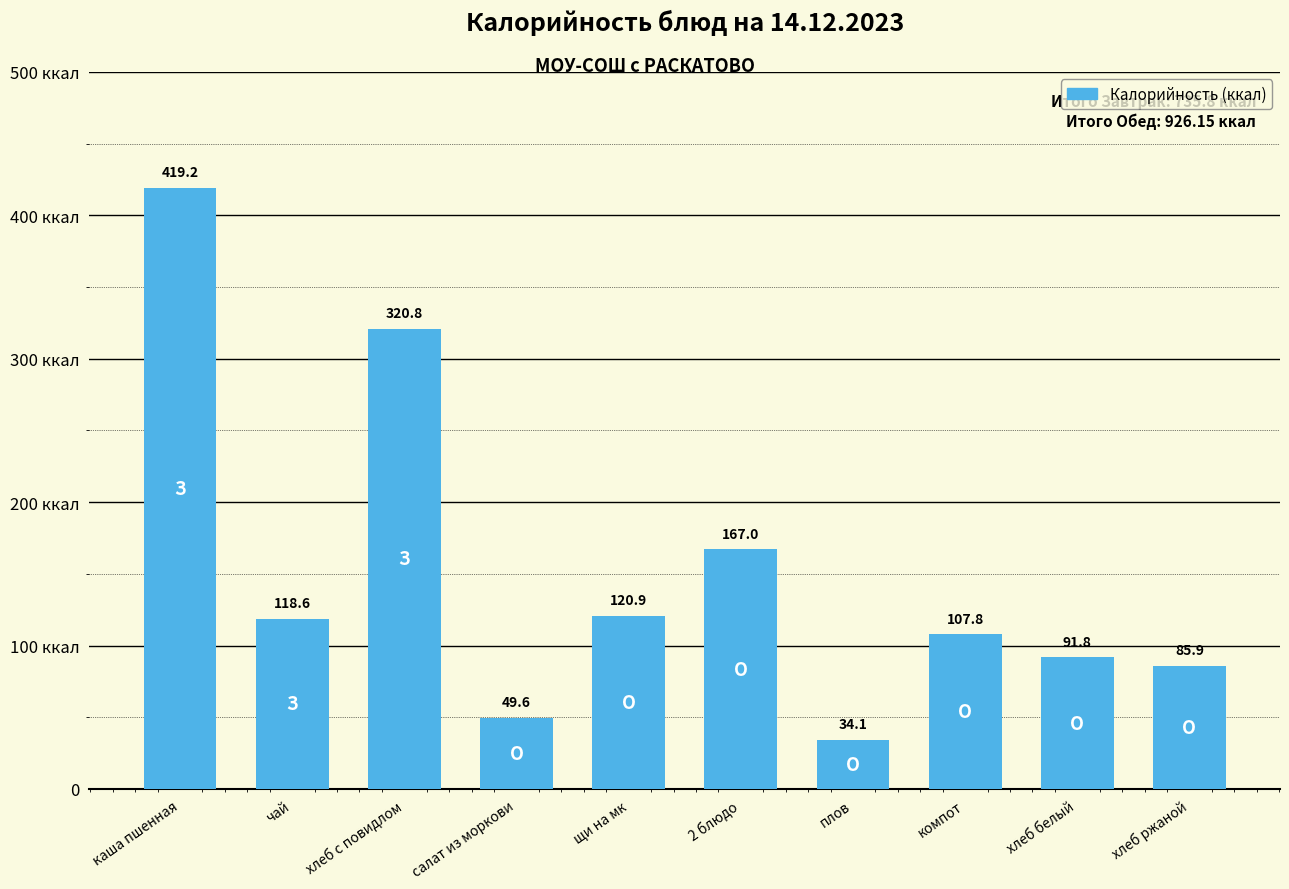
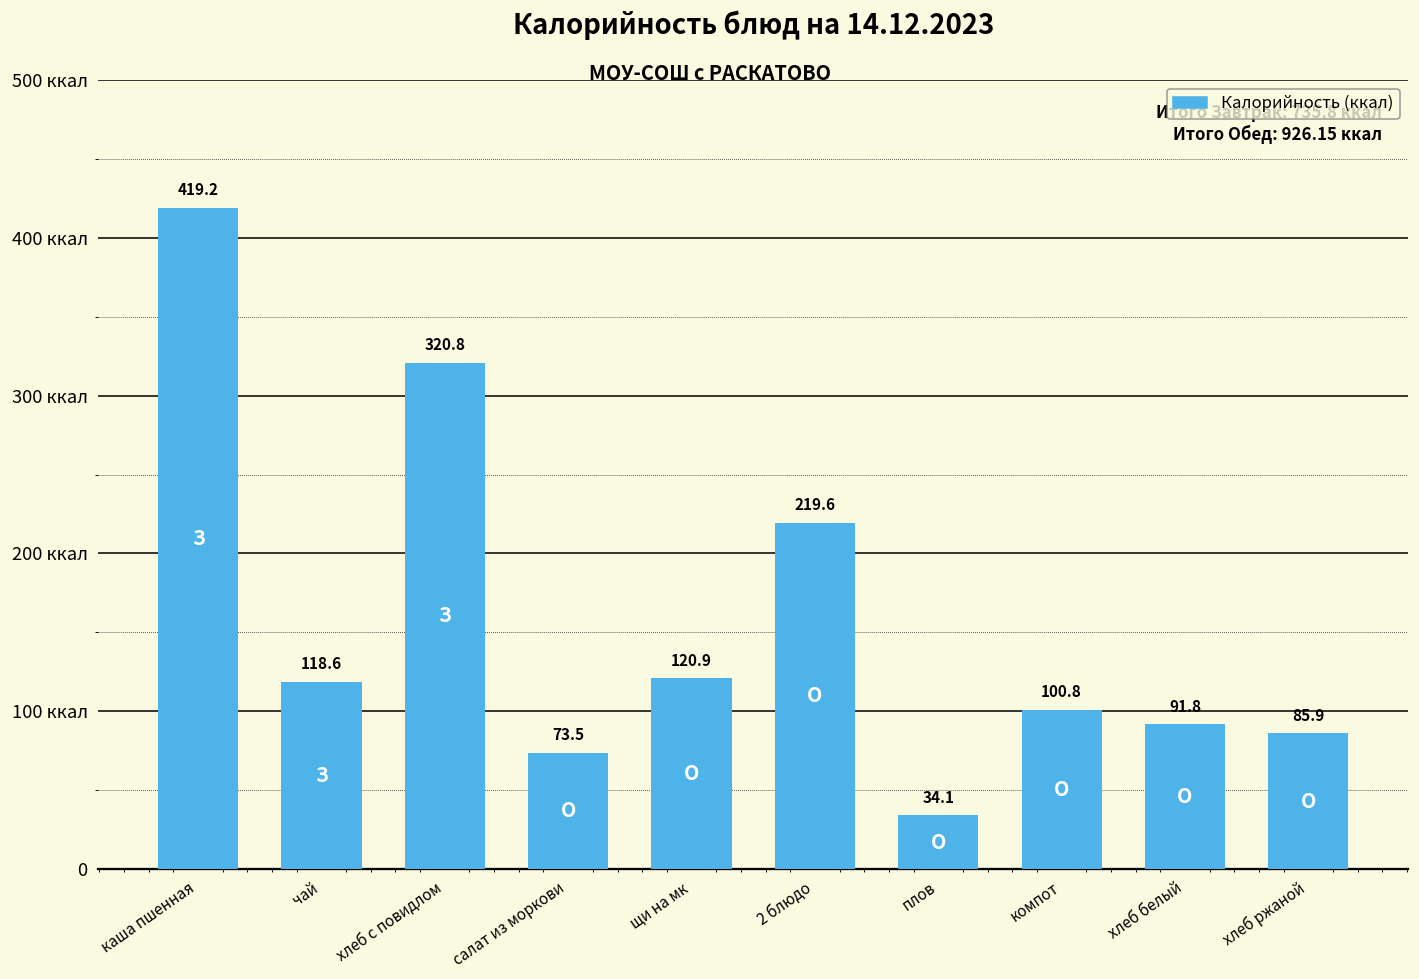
  {
    "каша пшенная": 419.2,
    "чай": 118.6,
    "хлеб с повидлом": 320.8,
-   "салат из моркови": 49.6,
+   "салат из моркови": 73.5,
    "щи на мк": 120.9,
-   "2 блюдо": 167.0,
+   "2 блюдо": 219.6,
    "плов": 34.1,
-   "компот": 107.8,
+   "компот": 100.8,
    "хлеб белый": 91.8,
    "хлеб ржаной": 85.9
  }
